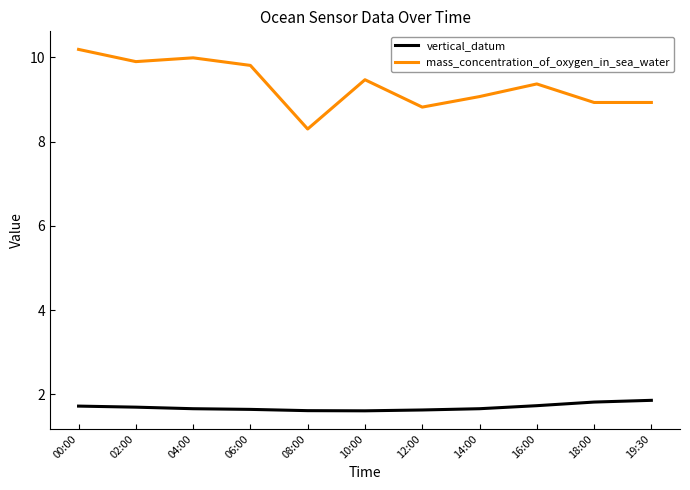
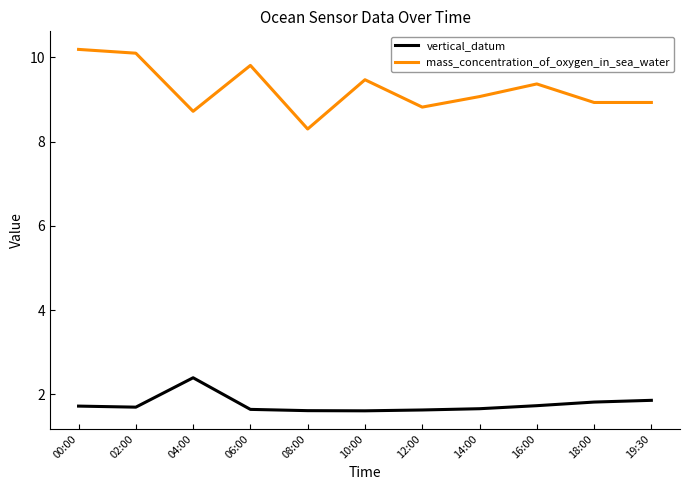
  {
    "vertical_datum": {
      "00:00": 1.7,
      "02:00": 1.7,
-     "04:00": 1.7,
+     "04:00": 2.4,
      "06:00": 1.6,
      "08:00": 1.6,
      "10:00": 1.6,
      "12:00": 1.6,
      "14:00": 1.7,
      "16:00": 1.7,
      "18:00": 1.8,
      "19:30": 1.9
    },
    "mass_concentration_of_oxygen_in_sea_water": {
      "00:00": 10.2,
-     "02:00": 9.9,
-     "04:00": 10.0,
+     "02:00": 10.1,
+     "04:00": 8.7,
      "06:00": 9.8,
      "08:00": 8.3,
      "10:00": 9.5,
      "12:00": 8.8,
      "14:00": 9.1,
      "16:00": 9.4,
      "18:00": 8.9,
      "19:30": 8.9
    }
  }
